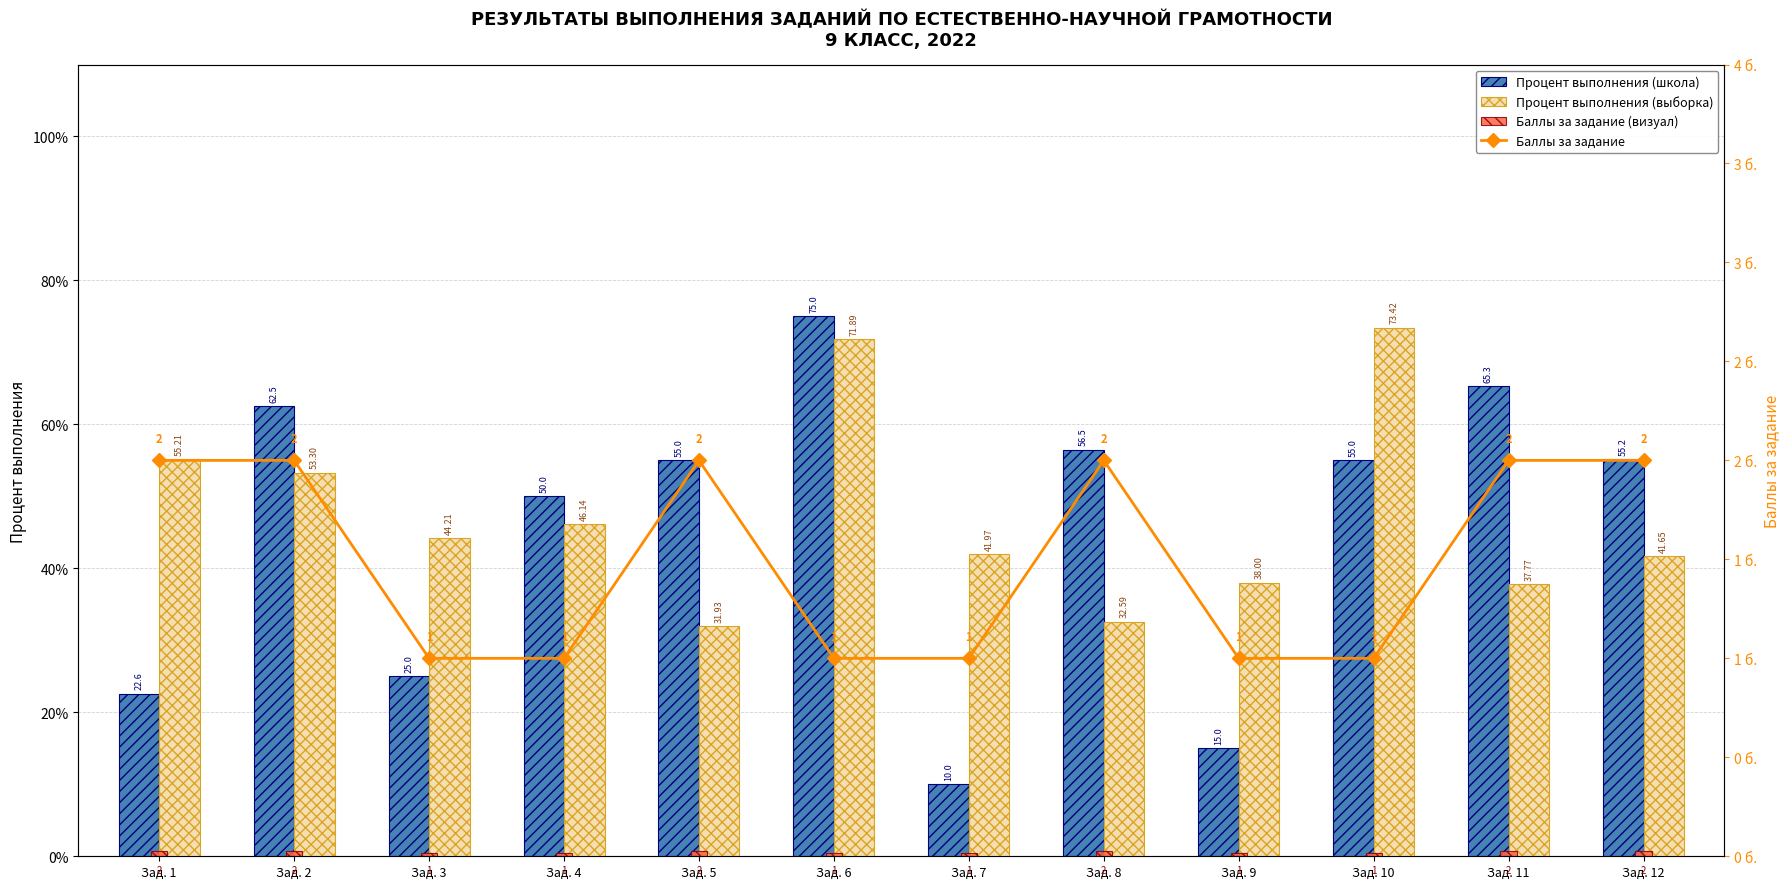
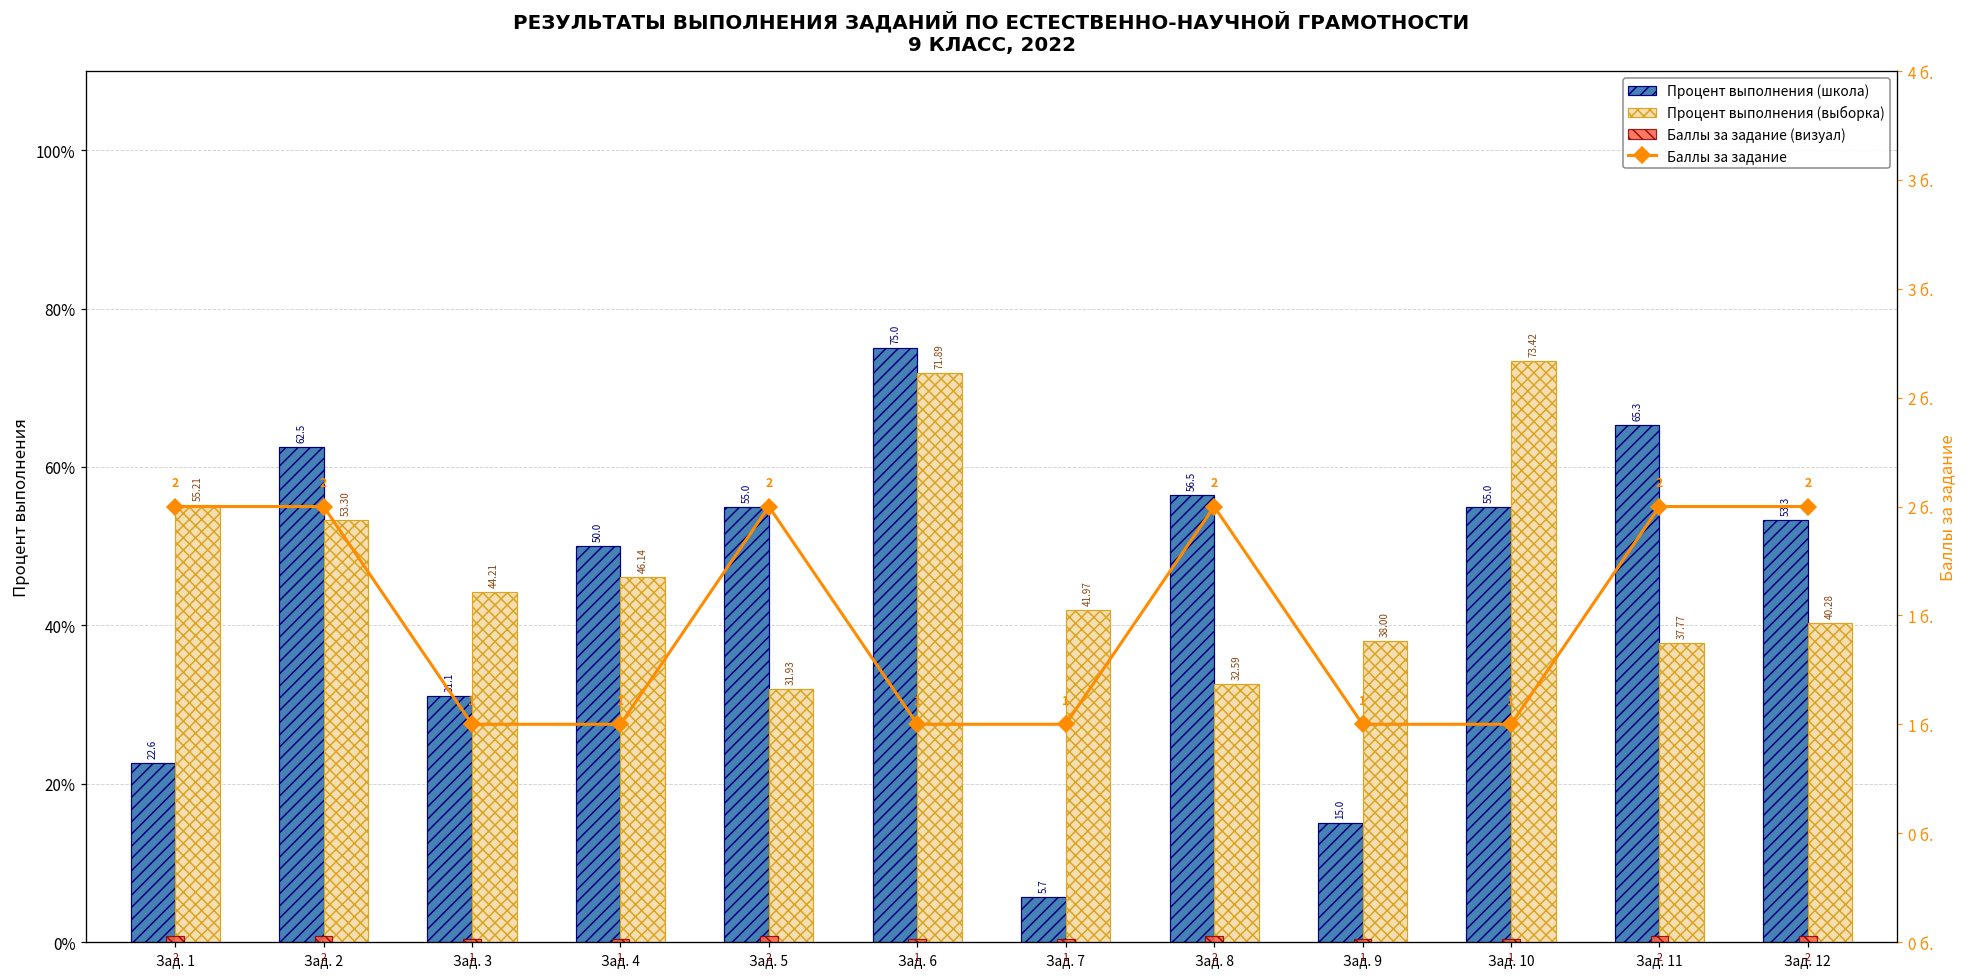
  {
    "Процент выполнения (школа)": {
      "Зад. 1": 22.6,
      "Зад. 2": 62.5,
-     "Зад. 3": 25.0,
+     "Зад. 3": 31.1,
      "Зад. 4": 50.0,
      "Зад. 5": 55.0,
      "Зад. 6": 75.0,
-     "Зад. 7": 10.0,
+     "Зад. 7": 5.7,
      "Зад. 8": 56.5,
      "Зад. 9": 15.0,
      "Зад. 10": 55.0,
      "Зад. 11": 65.3,
-     "Зад. 12": 55.2
+     "Зад. 12": 53.3
    },
    "Процент выполнения (выборка)": {
      "Зад. 1": 55.21,
      "Зад. 2": 53.30,
      "Зад. 3": 44.21,
      "Зад. 4": 46.14,
      "Зад. 5": 31.93,
      "Зад. 6": 71.89,
      "Зад. 7": 41.97,
      "Зад. 8": 32.59,
      "Зад. 9": 38.00,
      "Зад. 10": 73.42,
      "Зад. 11": 37.77,
-     "Зад. 12": 41.65
+     "Зад. 12": 40.28
    },
    "Баллы за задание": {
      "Зад. 1": 2,
      "Зад. 2": 2,
      "Зад. 3": 1,
      "Зад. 4": 1,
      "Зад. 5": 2,
      "Зад. 6": 1,
      "Зад. 7": 1,
      "Зад. 8": 2,
      "Зад. 9": 1,
      "Зад. 10": 1,
      "Зад. 11": 2,
      "Зад. 12": 2
    }
  }
